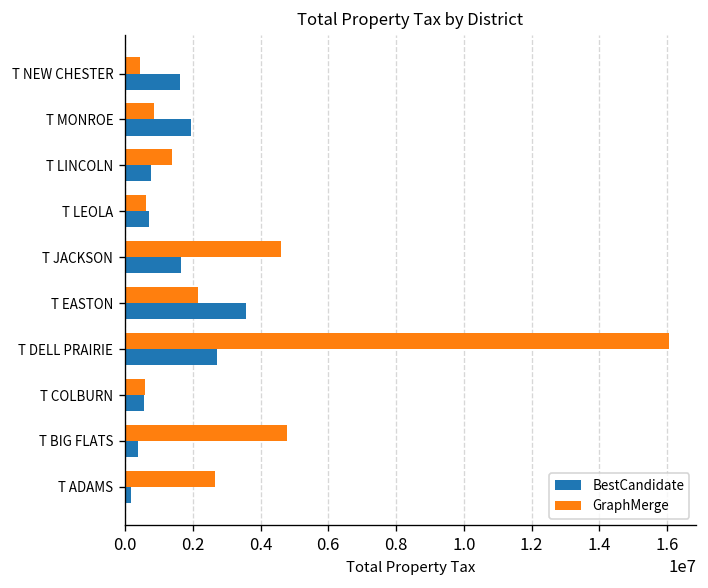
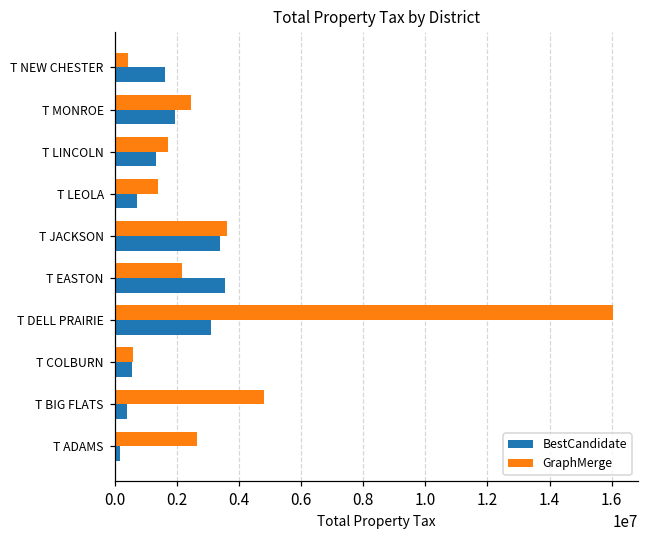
  {
    "BestCandidate": {
      "T NEW CHESTER": 1600000,
      "T MONROE": 1900000,
-     "T LINCOLN": 800000,
+     "T LINCOLN": 1300000,
      "T LEOLA": 700000,
-     "T JACKSON": 1700000,
+     "T JACKSON": 3400000,
      "T EASTON": 3600000,
-     "T DELL PRAIRIE": 2700000,
+     "T DELL PRAIRIE": 3100000,
      "T COLBURN": 600000,
      "T BIG FLATS": 400000,
      "T ADAMS": 200000
    },
    "GraphMerge": {
      "T NEW CHESTER": 400000,
-     "T MONROE": 900000,
-     "T LINCOLN": 1400000,
-     "T LEOLA": 600000,
-     "T JACKSON": 4600000,
+     "T MONROE": 2500000,
+     "T LINCOLN": 1700000,
+     "T LEOLA": 1400000,
+     "T JACKSON": 3600000,
      "T EASTON": 2200000,
      "T DELL PRAIRIE": 16000000,
      "T COLBURN": 600000,
      "T BIG FLATS": 4800000,
      "T ADAMS": 2700000
    }
  }
